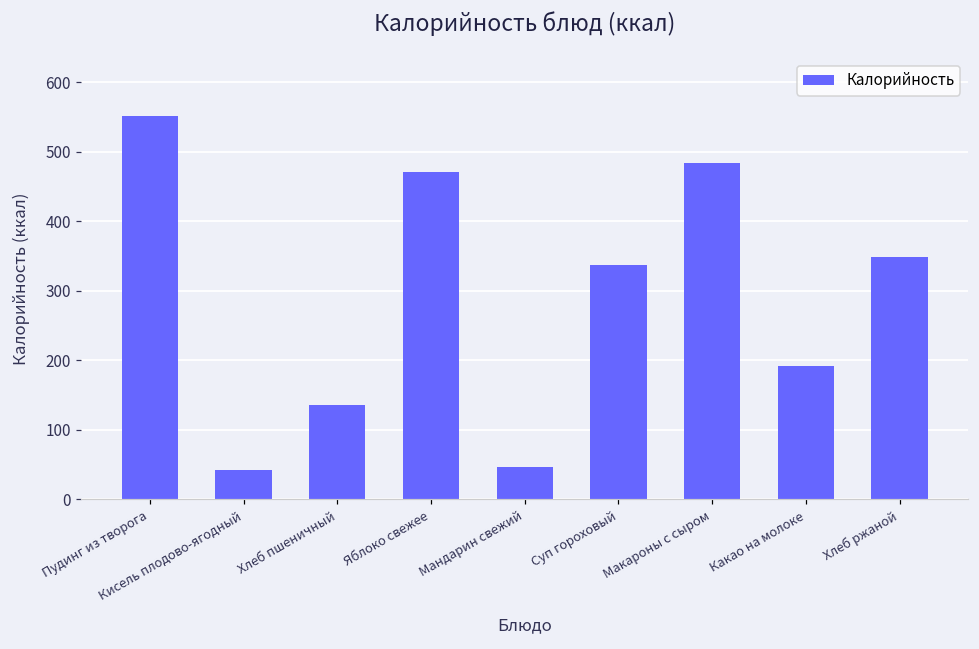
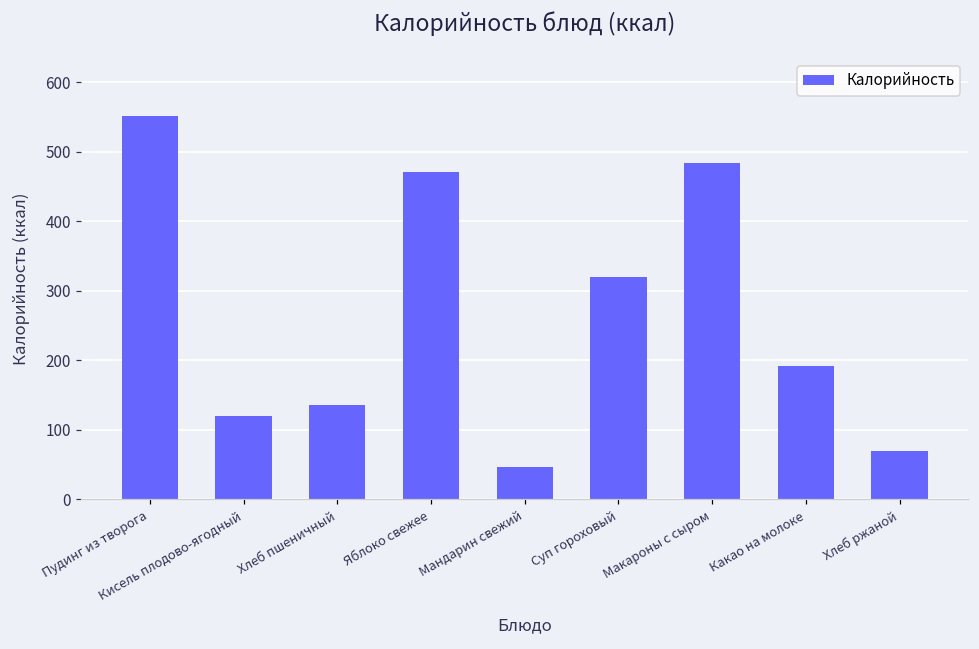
  {
    "Пудинг из творога": 550,
-   "Кисель плодово-ягодный": 40,
+   "Кисель плодово-ягодный": 120,
    "Хлеб пшеничный": 140,
    "Яблоко свежее": 470,
    "Мандарин свежий": 50,
-   "Суп гороховый": 340,
+   "Суп гороховый": 320,
    "Макароны с сыром": 480,
    "Какао на молоке": 190,
-   "Хлеб ржаной": 350
+   "Хлеб ржаной": 70
  }
